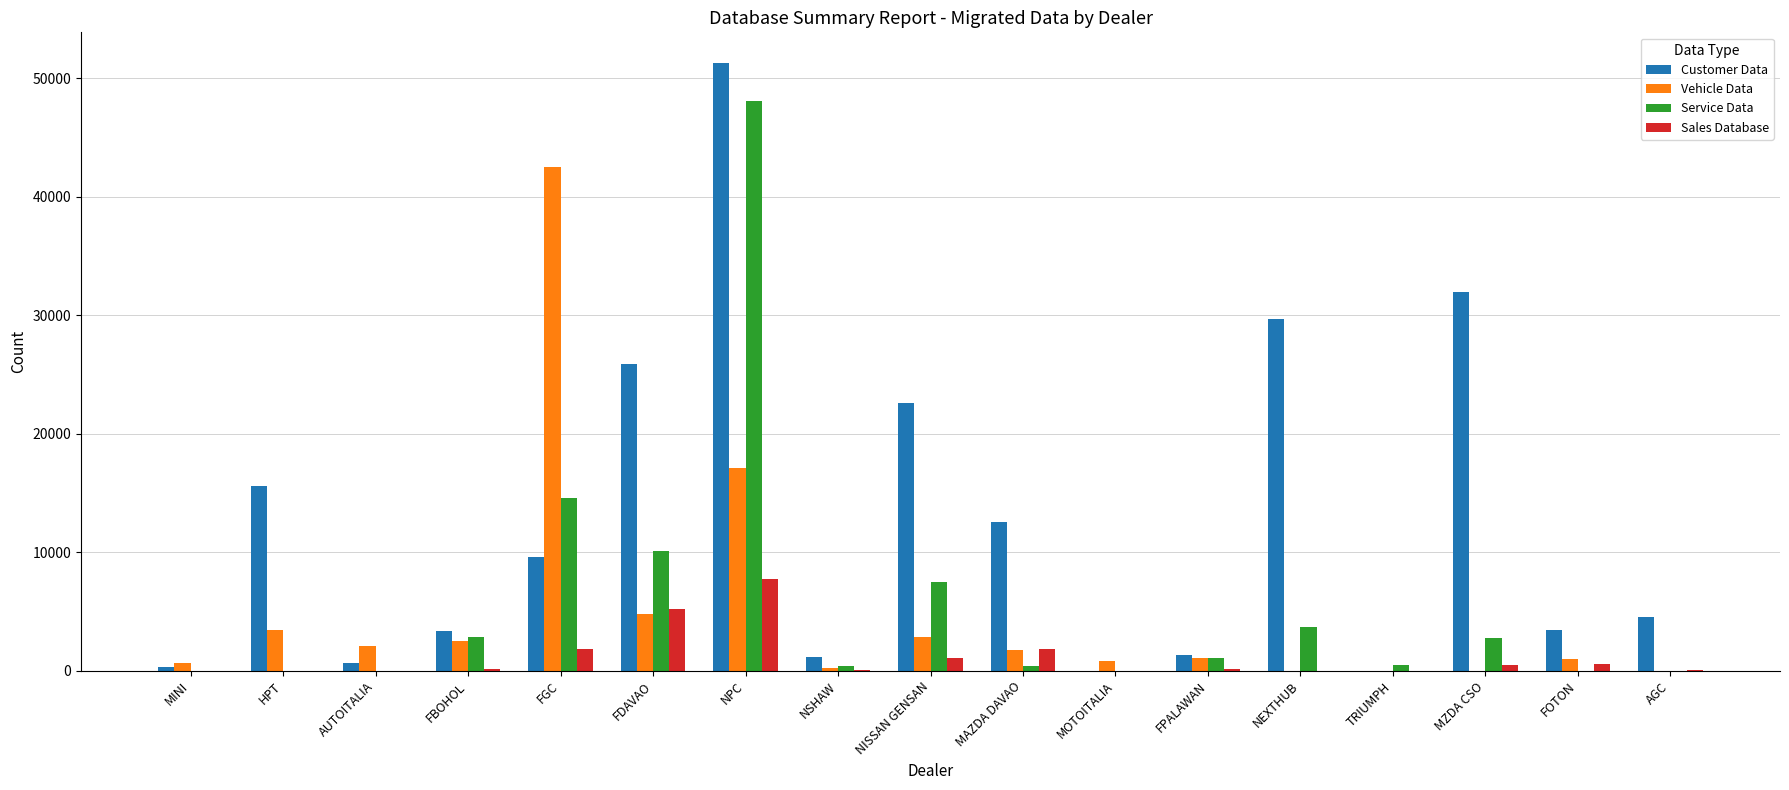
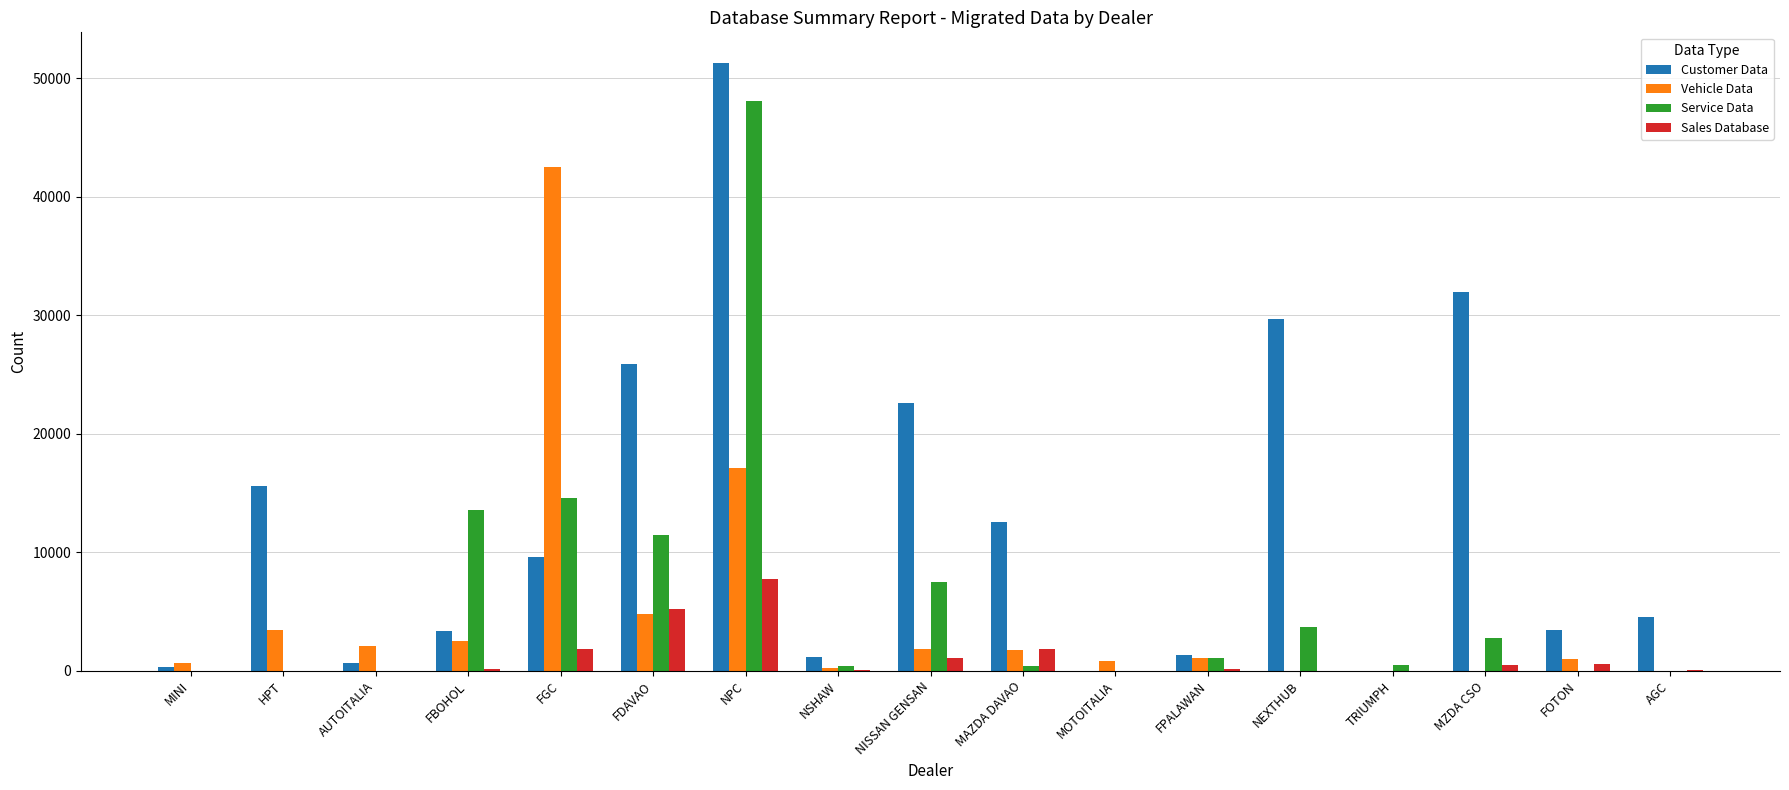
  {
    "Customer Data": {
      "MINI": 300,
      "HPT": 15600,
      "AUTOITALIA": 700,
      "FBOHOL": 3400,
      "FGC": 9600,
      "FDAVAO": 25900,
      "NPC": 51300,
      "NSHAW": 1200,
      "NISSAN GENSAN": 22600,
      "MAZDA DAVAO": 12600,
      "FPALAWAN": 1300,
      "NEXTHUB": 29600,
      "MZDA CSO": 32000,
      "FOTON": 3400,
      "AGC": 4500
    },
    "Vehicle Data": {
      "MINI": 600,
      "HPT": 3400,
      "AUTOITALIA": 2100,
      "FBOHOL": 2500,
      "FGC": 42500,
      "FDAVAO": 4800,
      "NPC": 17100,
-     "NISSAN GENSAN": 2800,
+     "NISSAN GENSAN": 1800,
      "MAZDA DAVAO": 1800,
      "MOTOITALIA": 800,
      "FPALAWAN": 1100,
      "NEXTHUB": 0,
      "TRIUMPH": 0,
      "MZDA CSO": 0,
      "FOTON": 1000,
      "AGC": 0
    },
    "Service Data": {
      "HPT": 0,
      "AUTOITALIA": 0,
-     "FBOHOL": 2900,
+     "FBOHOL": 13600,
      "FGC": 14600,
-     "FDAVAO": 10100,
+     "FDAVAO": 11500,
      "NPC": 48100,
      "NSHAW": 400,
      "NISSAN GENSAN": 7500,
      "MAZDA DAVAO": 400,
      "MOTOITALIA": 0,
      "FPALAWAN": 1100,
      "NEXTHUB": 3700,
      "TRIUMPH": 500,
      "MZDA CSO": 2800
    },
    "Sales Database": {
      "MINI": 0,
      "HPT": 0,
      "AUTOITALIA": 0,
      "FGC": 1800,
      "FDAVAO": 5300,
      "NPC": 7800,
      "NISSAN GENSAN": 1000,
      "MAZDA DAVAO": 1800,
      "MOTOITALIA": 0,
      "NEXTHUB": 0,
      "TRIUMPH": 0,
      "MZDA CSO": 500,
      "FOTON": 600
    }
  }
